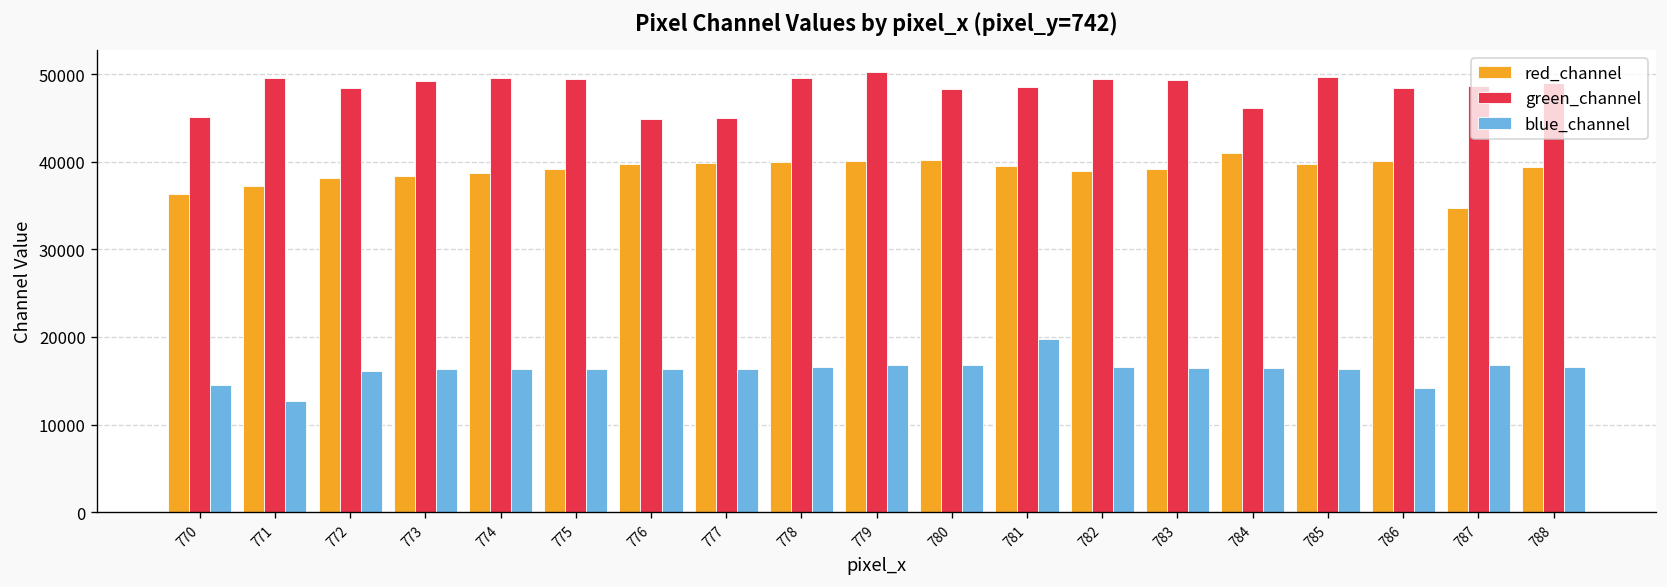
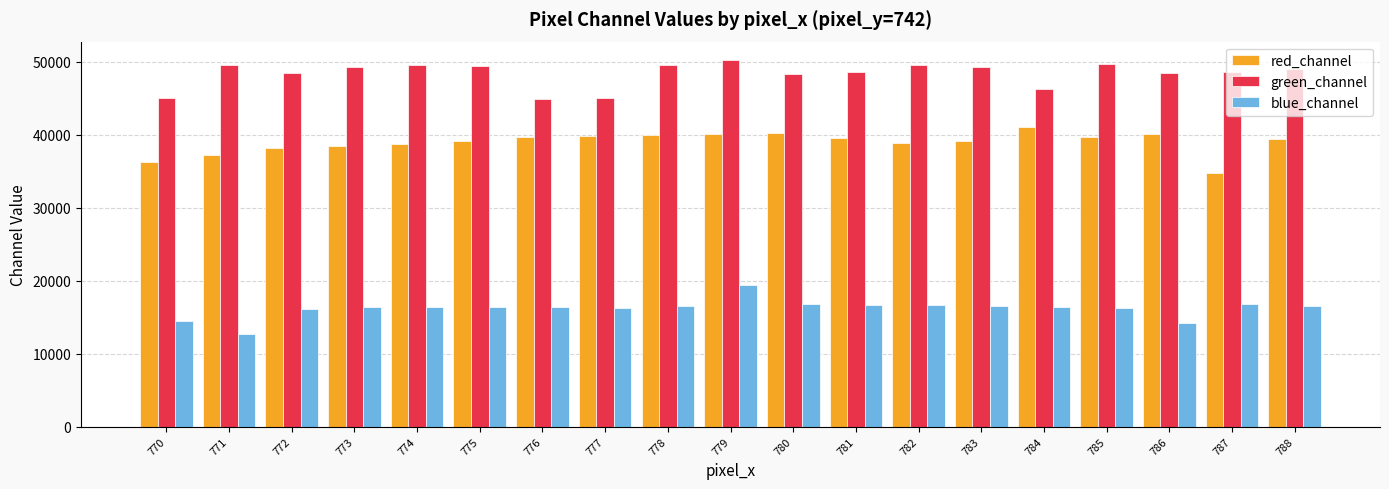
  {
    "red_channel": {
      "770": 36000,
      "771": 37000,
      "772": 38000,
      "773": 38000,
      "774": 39000,
      "775": 39000,
      "776": 40000,
      "777": 40000,
      "778": 40000,
      "779": 40000,
      "780": 40000,
      "781": 40000,
      "782": 39000,
      "783": 39000,
      "784": 41000,
      "785": 40000,
      "786": 40000,
      "787": 35000,
      "788": 39000
    },
    "green_channel": {
      "770": 45000,
      "771": 50000,
      "772": 48000,
      "773": 49000,
      "774": 50000,
      "775": 49000,
      "776": 45000,
      "777": 45000,
      "778": 50000,
      "779": 50000,
      "780": 48000,
      "781": 49000,
      "782": 50000,
      "783": 49000,
      "784": 46000,
      "785": 50000,
      "786": 48000
    },
    "blue_channel": {
      "770": 15000,
      "771": 13000,
      "772": 16000,
      "773": 16000,
      "774": 16000,
      "775": 16000,
      "776": 16000,
      "777": 16000,
      "778": 17000,
-     "779": 17000,
+     "779": 19000,
      "780": 17000,
-     "781": 20000,
+     "781": 17000,
      "782": 17000,
      "783": 17000,
      "784": 16000,
      "785": 16000,
      "786": 14000,
      "787": 17000,
      "788": 17000
    }
  }
